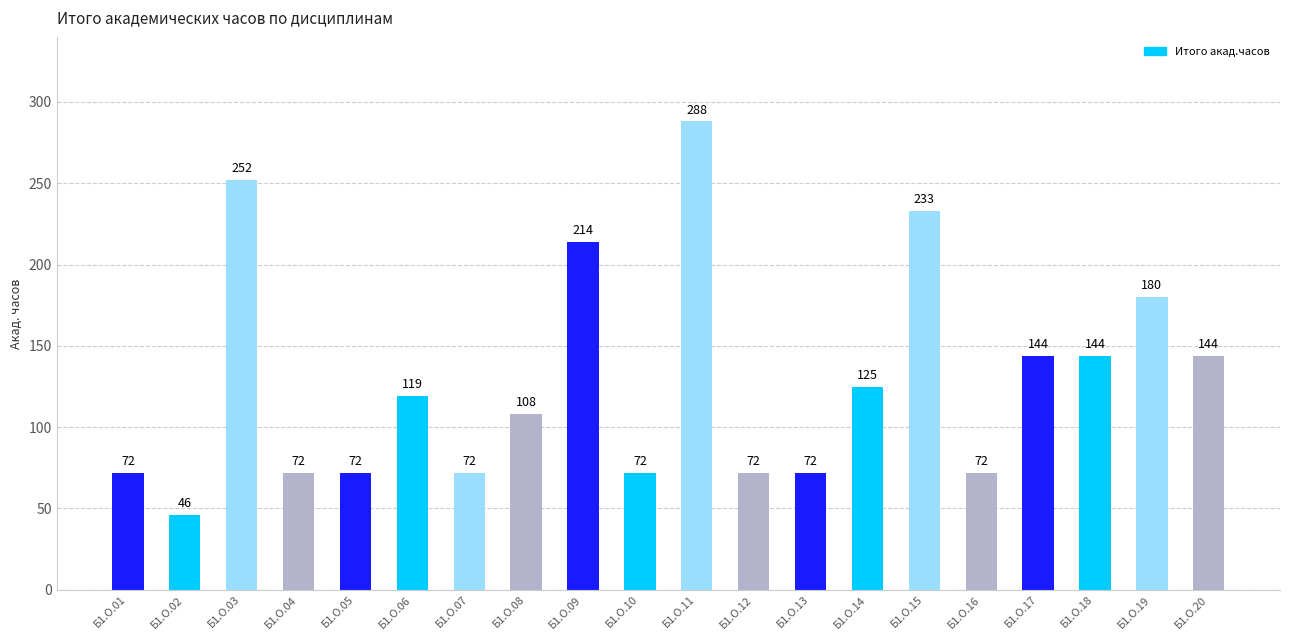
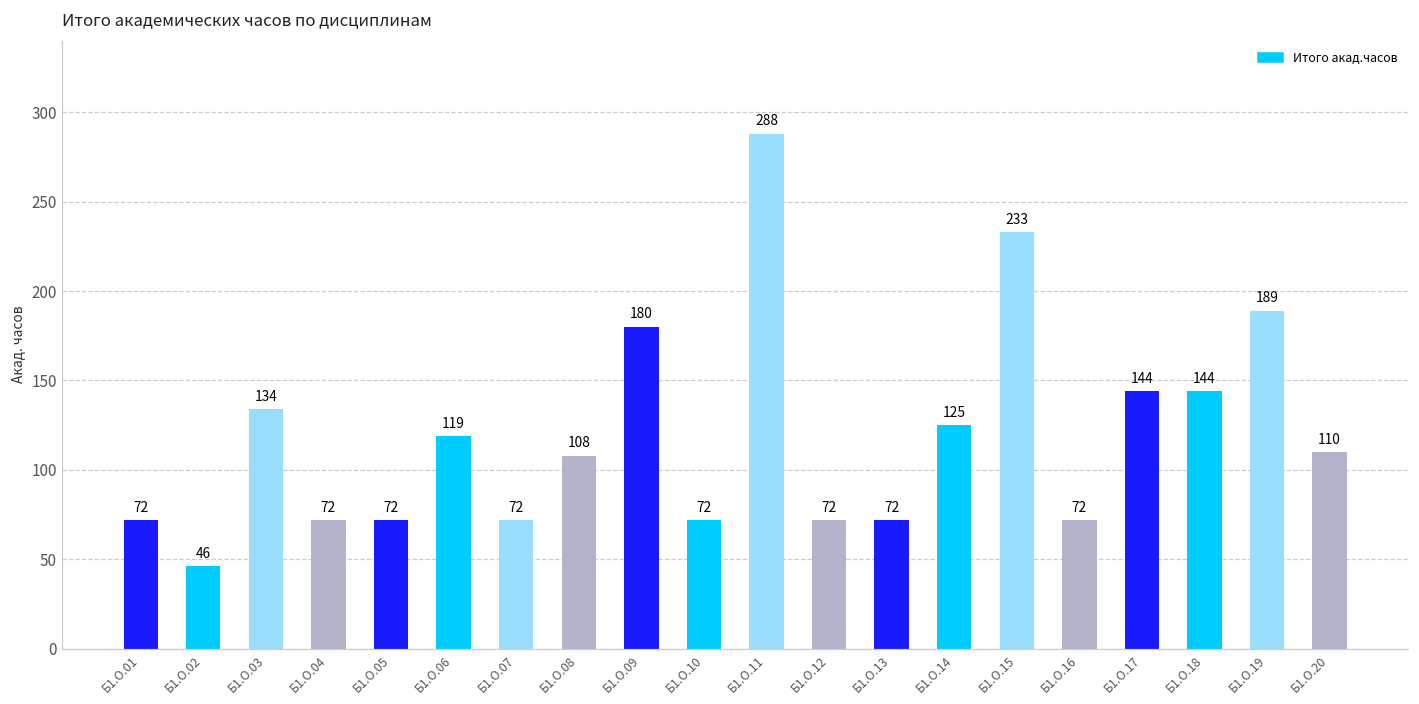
  {
    "Б1.О.01": 72,
    "Б1.О.02": 46,
-   "Б1.О.03": 252,
+   "Б1.О.03": 134,
    "Б1.О.04": 72,
    "Б1.О.05": 72,
    "Б1.О.06": 119,
    "Б1.О.07": 72,
    "Б1.О.08": 108,
-   "Б1.О.09": 214,
+   "Б1.О.09": 180,
    "Б1.О.10": 72,
    "Б1.О.11": 288,
    "Б1.О.12": 72,
    "Б1.О.13": 72,
    "Б1.О.14": 125,
    "Б1.О.15": 233,
    "Б1.О.16": 72,
    "Б1.О.17": 144,
    "Б1.О.18": 144,
-   "Б1.О.19": 180,
-   "Б1.О.20": 144
+   "Б1.О.19": 189,
+   "Б1.О.20": 110
  }
